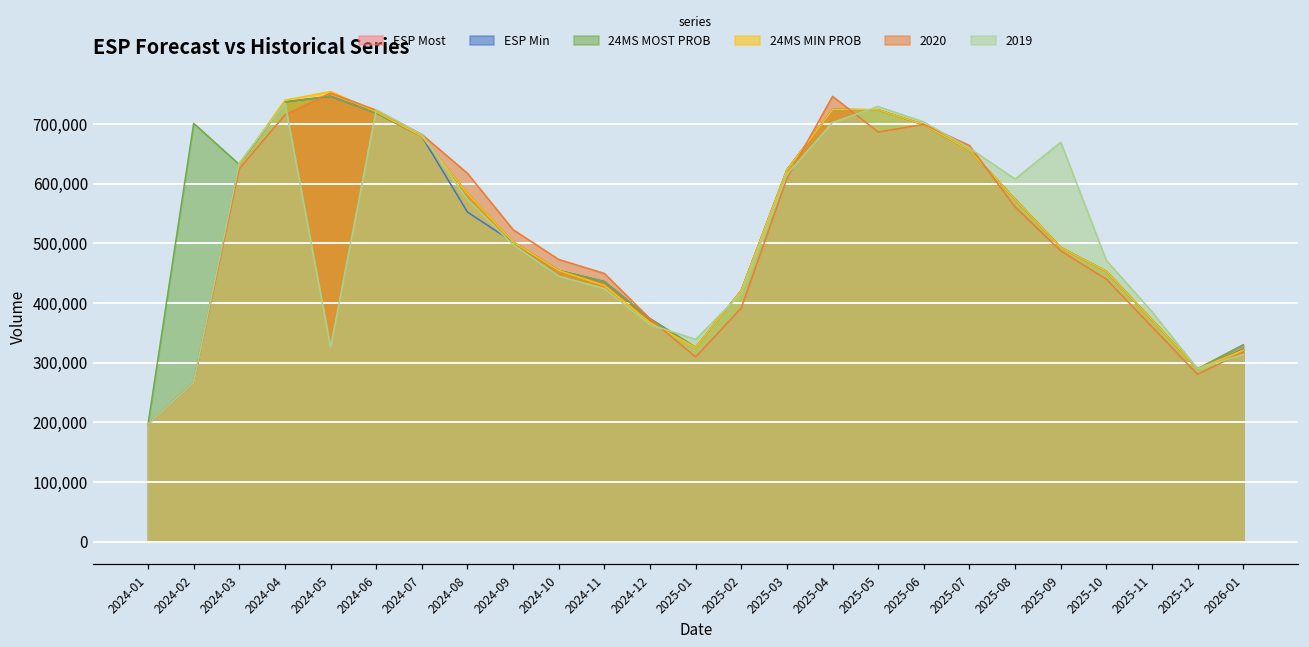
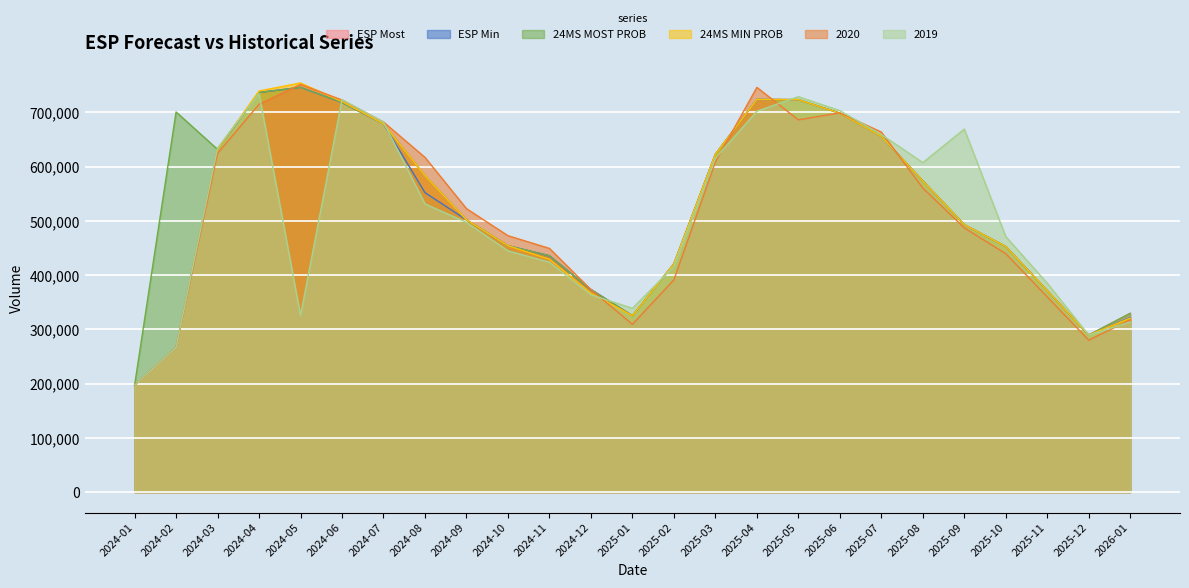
  {
    "ESP Min": {
      "2024-08": "550,000"
    },
    "24MS MOST PROB": {
      "2024-02": "700,000"
    },
    "24MS MIN PROB": {
      "2024-11": "430,000"
    },
    "2020": {
      "2024-03": "620,000",
      "2024-04": "710,000",
      "2024-08": "620,000",
      "2024-09": "520,000",
      "2024-10": "470,000",
      "2024-11": "450,000",
      "2025-01": "310,000",
      "2025-02": "390,000",
      "2025-03": "610,000",
      "2025-04": "750,000",
      "2025-05": "690,000",
      "2025-08": "560,000",
      "2025-09": "490,000",
      "2025-10": "440,000",
      "2025-11": "360,000",
      "2025-12": "280,000"
    },
    "2019": {
      "2024-05": "330,000",
-     "2024-08": "570,000",
+     "2024-08": "530,000",
      "2024-10": "440,000",
      "2024-11": "420,000",
      "2025-01": "340,000",
      "2025-02": "420,000",
      "2025-03": "620,000",
      "2025-04": "700,000",
      "2025-05": "730,000",
      "2025-08": "610,000",
      "2025-09": "670,000",
      "2025-10": "470,000",
      "2025-11": "390,000"
    }
  }
